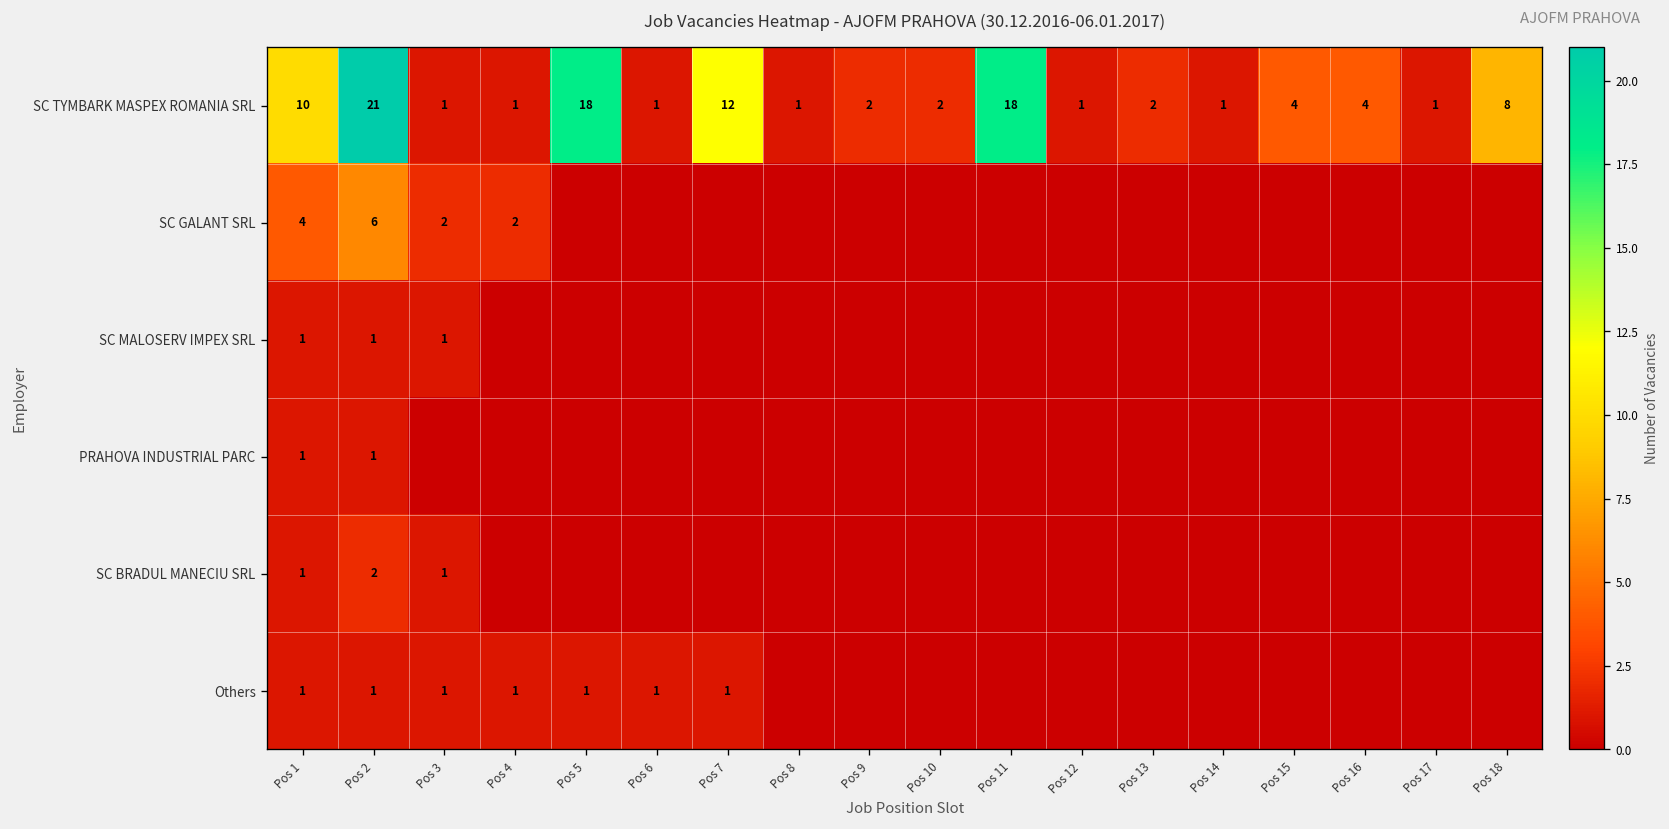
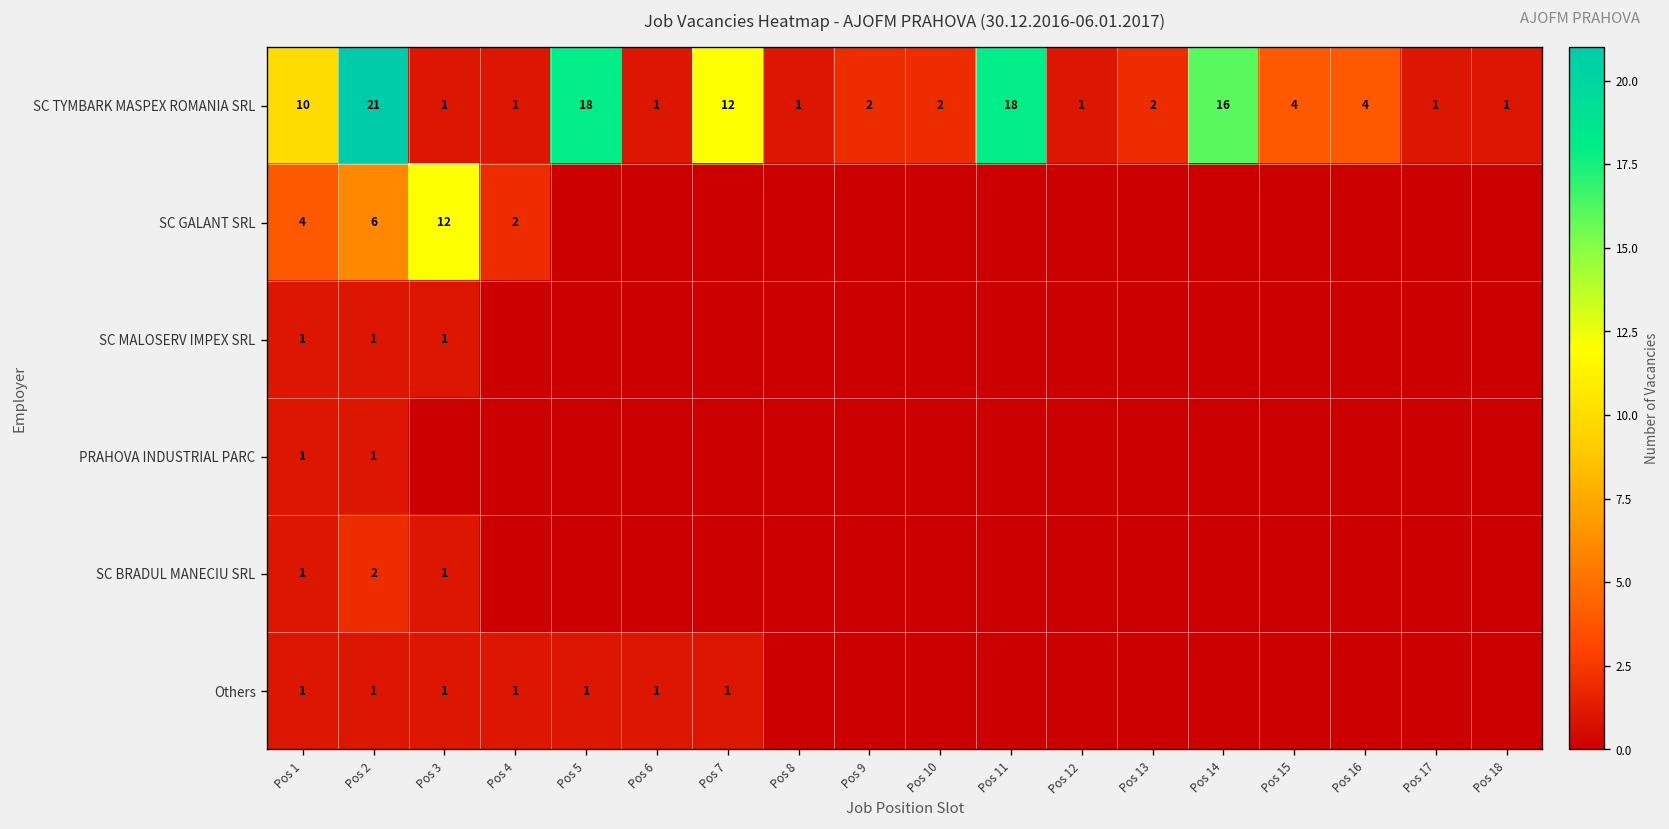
  {
    "SC TYMBARK MASPEX ROMANIA SRL": {
      "Pos 1": 10,
      "Pos 2": 21,
      "Pos 3": 1,
      "Pos 4": 1,
      "Pos 5": 18,
      "Pos 6": 1,
      "Pos 7": 12,
      "Pos 8": 1,
      "Pos 9": 2,
      "Pos 10": 2,
      "Pos 11": 18,
      "Pos 12": 1,
      "Pos 13": 2,
-     "Pos 14": 1,
+     "Pos 14": 16,
      "Pos 15": 4,
      "Pos 16": 4,
      "Pos 17": 1,
-     "Pos 18": 8
+     "Pos 18": 1
    },
    "SC GALANT SRL": {
      "Pos 1": 4,
      "Pos 2": 6,
-     "Pos 3": 2,
+     "Pos 3": 12,
      "Pos 4": 2
    },
    "SC MALOSERV IMPEX SRL": {
      "Pos 1": 1,
      "Pos 2": 1,
      "Pos 3": 1
    },
    "PRAHOVA INDUSTRIAL PARC": {
      "Pos 1": 1,
      "Pos 2": 1
    },
    "SC BRADUL MANECIU SRL": {
      "Pos 1": 1,
      "Pos 2": 2,
      "Pos 3": 1
    },
    "Others": {
      "Pos 1": 1,
      "Pos 2": 1,
      "Pos 3": 1,
      "Pos 4": 1,
      "Pos 5": 1,
      "Pos 6": 1,
      "Pos 7": 1
    }
  }
